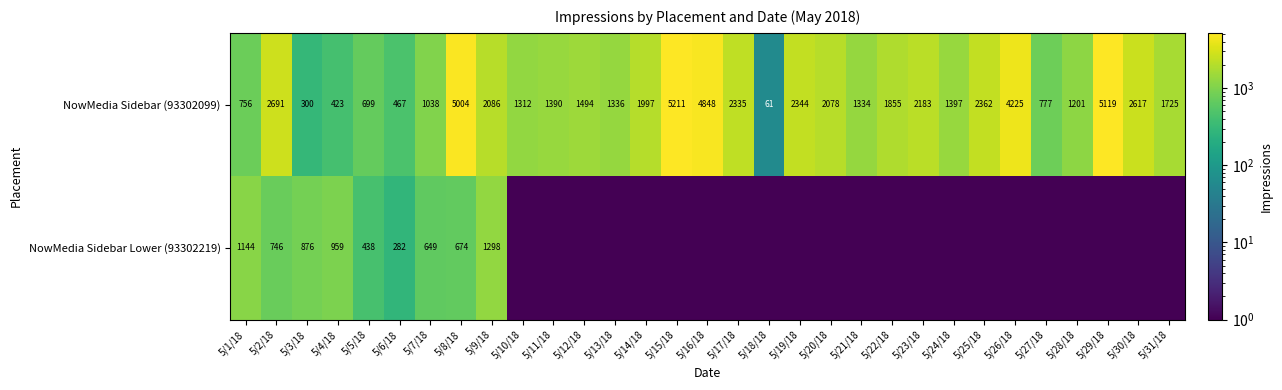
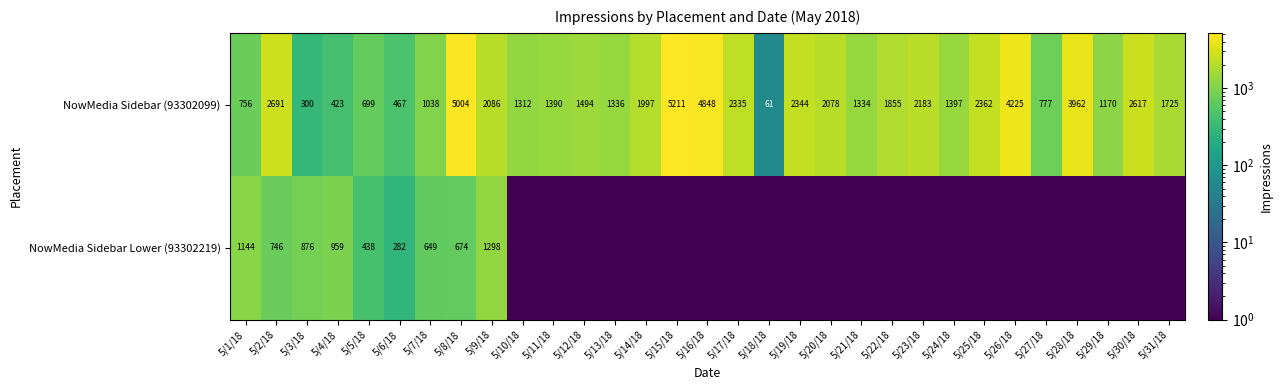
  {
    "NowMedia Sidebar (93302099)": {
      "5/1/18": 756,
      "5/2/18": 2691,
      "5/3/18": 300,
      "5/4/18": 423,
      "5/5/18": 699,
      "5/6/18": 467,
      "5/7/18": 1038,
      "5/8/18": 5004,
      "5/9/18": 2086,
      "5/10/18": 1312,
      "5/11/18": 1390,
      "5/12/18": 1494,
      "5/13/18": 1336,
      "5/14/18": 1997,
      "5/15/18": 5211,
      "5/16/18": 4848,
      "5/17/18": 2335,
      "5/18/18": 61,
      "5/19/18": 2344,
      "5/20/18": 2078,
      "5/21/18": 1334,
      "5/22/18": 1855,
      "5/23/18": 2183,
      "5/24/18": 1397,
      "5/25/18": 2362,
      "5/26/18": 4225,
      "5/27/18": 777,
-     "5/28/18": 1201,
-     "5/29/18": 5119,
+     "5/28/18": 3962,
+     "5/29/18": 1170,
      "5/30/18": 2617,
      "5/31/18": 1725
    },
    "NowMedia Sidebar Lower (93302219)": {
      "5/1/18": 1144,
      "5/2/18": 746,
      "5/3/18": 876,
      "5/4/18": 959,
      "5/5/18": 438,
      "5/6/18": 282,
      "5/7/18": 649,
      "5/8/18": 674,
      "5/9/18": 1298
    }
  }
